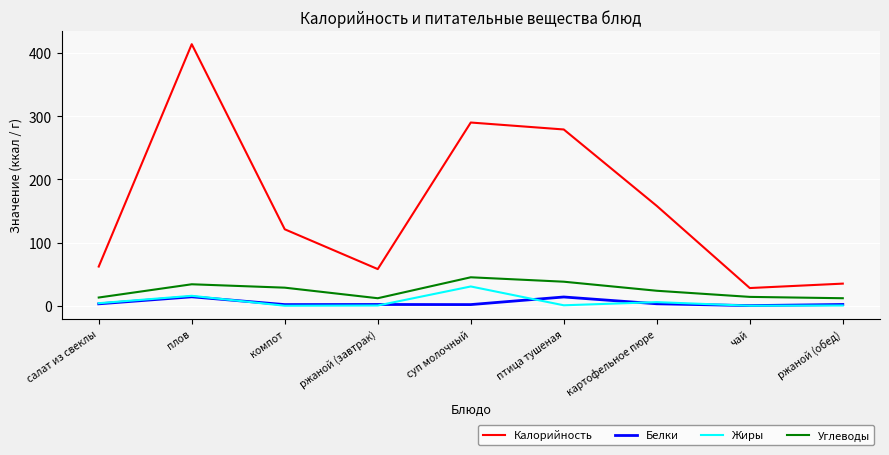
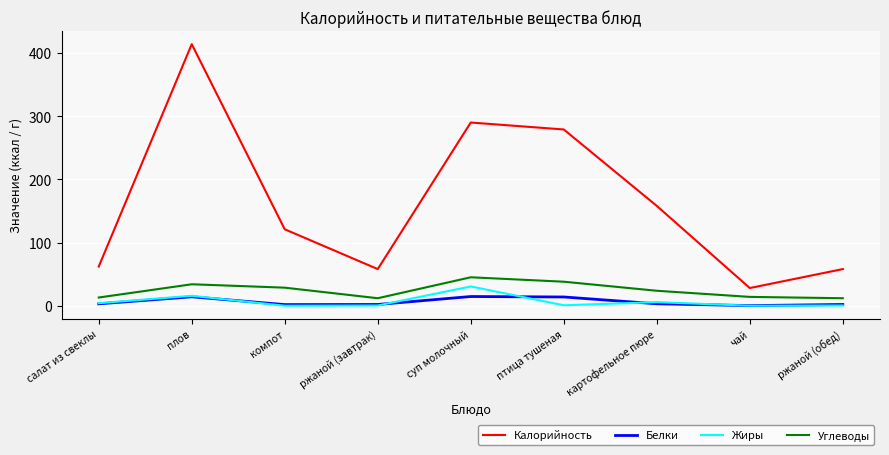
  {
    "Калорийность": {
      "салат из свеклы": 60,
      "плов": 410,
      "компот": 120,
      "ржаной (завтрак)": 60,
      "суп молочный": 290,
      "птица тушеная": 280,
      "картофельное пюре": 160,
      "чай": 30,
-     "ржаной (обед)": 40
+     "ржаной (обед)": 60
    },
    "Белки": {
-     "суп молочный": 0,
+     "суп молочный": 10,
      "птица тушеная": 10
    },
    "Жиры": {
      "суп молочный": 30,
      "птица тушеная": 0
    },
    "Углеводы": {
      "салат из свеклы": 10,
      "плов": 30,
      "компот": 30,
      "ржаной (завтрак)": 10,
      "суп молочный": 50,
      "птица тушеная": 40,
      "картофельное пюре": 20,
      "чай": 10,
      "ржаной (обед)": 10
    }
  }
